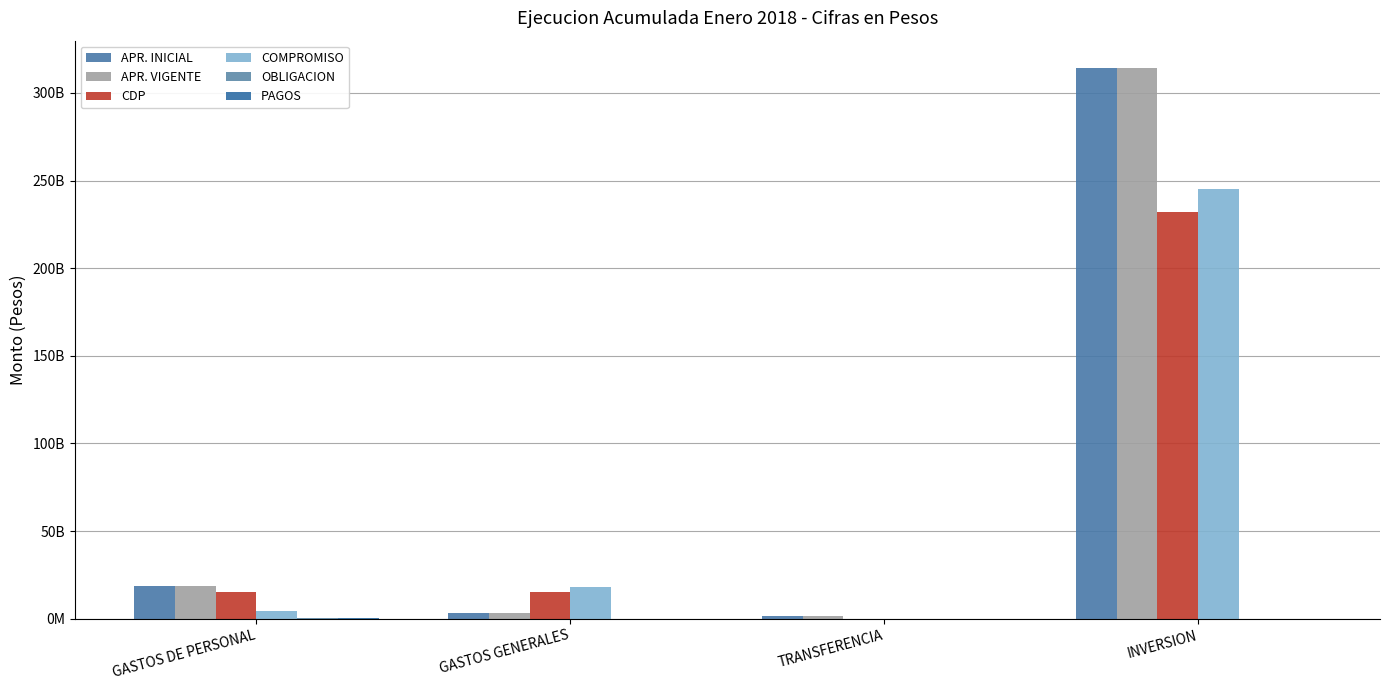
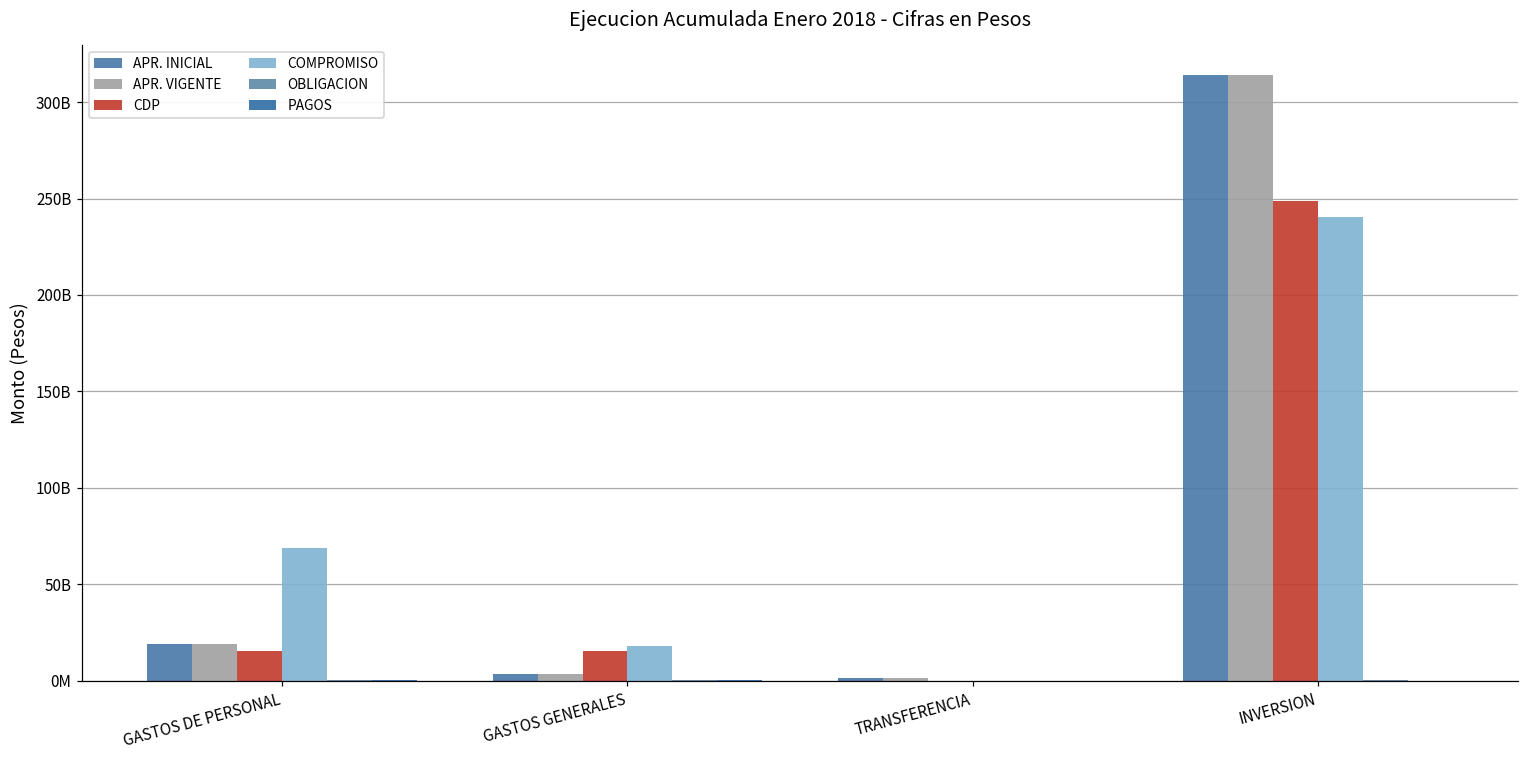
  {
    "APR. VIGENTE": {
      "GASTOS DE PERSONAL": 19000000000,
      "GASTOS GENERALES": 3000000000,
      "TRANSFERENCIA": 2000000000,
      "INVERSION": 314000000000
    },
    "CDP": {
      "GASTOS DE PERSONAL": 15000000000,
      "GASTOS GENERALES": 15000000000,
      "TRANSFERENCIA": 0,
-     "INVERSION": 232000000000
+     "INVERSION": 249000000000
    },
    "COMPROMISO": {
-     "GASTOS DE PERSONAL": 5000000000,
+     "GASTOS DE PERSONAL": 69000000000,
      "GASTOS GENERALES": 18000000000,
      "TRANSFERENCIA": 0,
-     "INVERSION": 245000000000
+     "INVERSION": 241000000000
    }
  }
